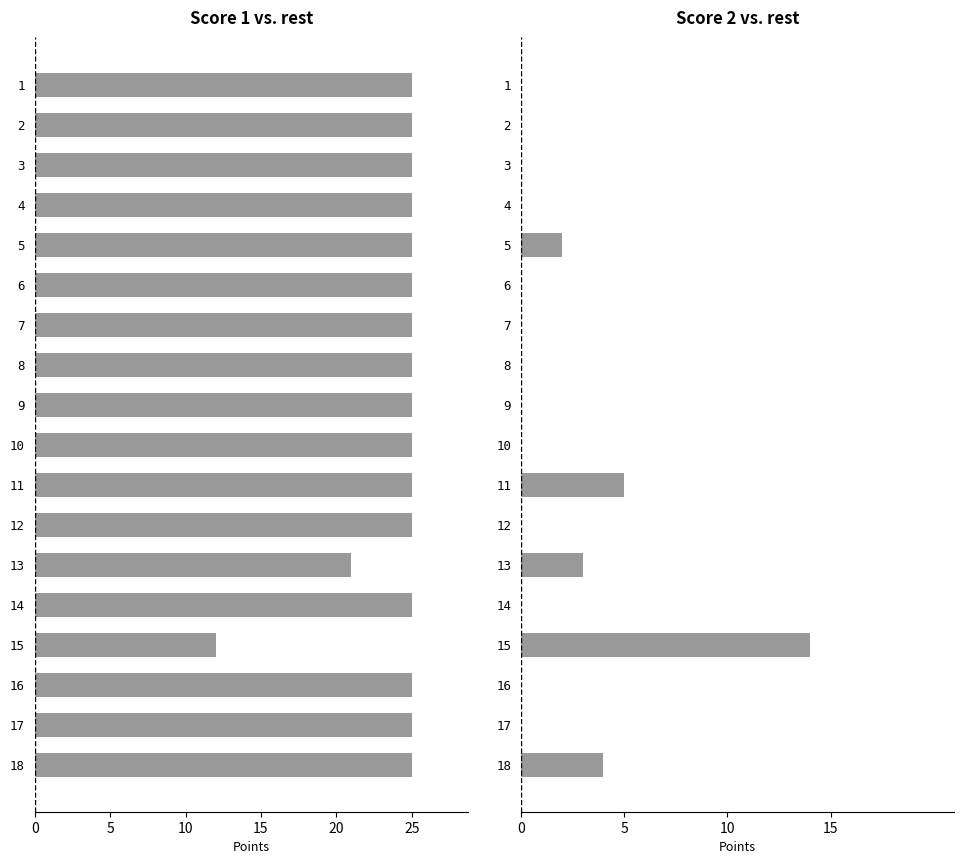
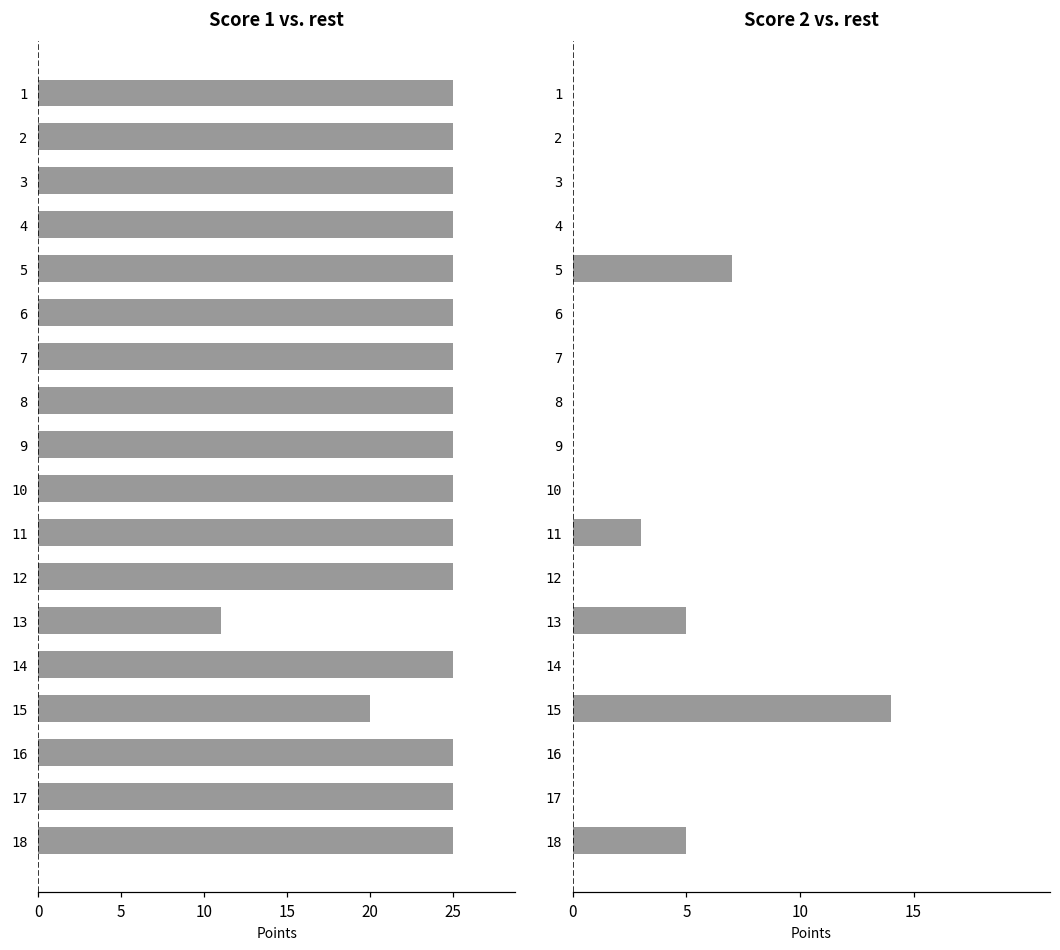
  {
    "Score 1 vs. rest": {
      "1": 25,
      "2": 25,
      "3": 25,
      "4": 25,
      "5": 25,
      "6": 25,
      "7": 25,
      "8": 25,
      "9": 25,
      "10": 25,
      "11": 25,
      "12": 25,
-     "13": 21,
+     "13": 11,
      "14": 25,
-     "15": 12,
+     "15": 20,
      "16": 25,
      "17": 25,
      "18": 25
    },
    "Score 2 vs. rest": {
      "1": 0,
      "2": 0,
      "3": 0,
      "4": 0,
-     "5": 2,
+     "5": 7,
      "6": 0,
      "7": 0,
      "8": 0,
      "9": 0,
      "10": 0,
-     "11": 5,
+     "11": 3,
      "12": 0,
-     "13": 3,
+     "13": 5,
      "14": 0,
      "15": 14,
      "16": 0,
      "17": 0,
-     "18": 4
+     "18": 5
    }
  }
